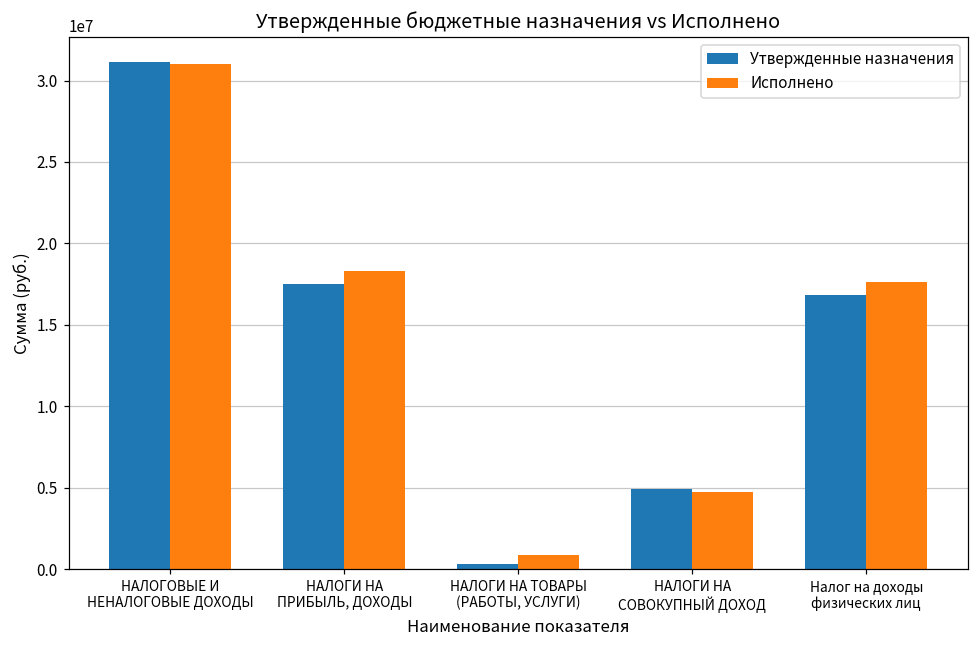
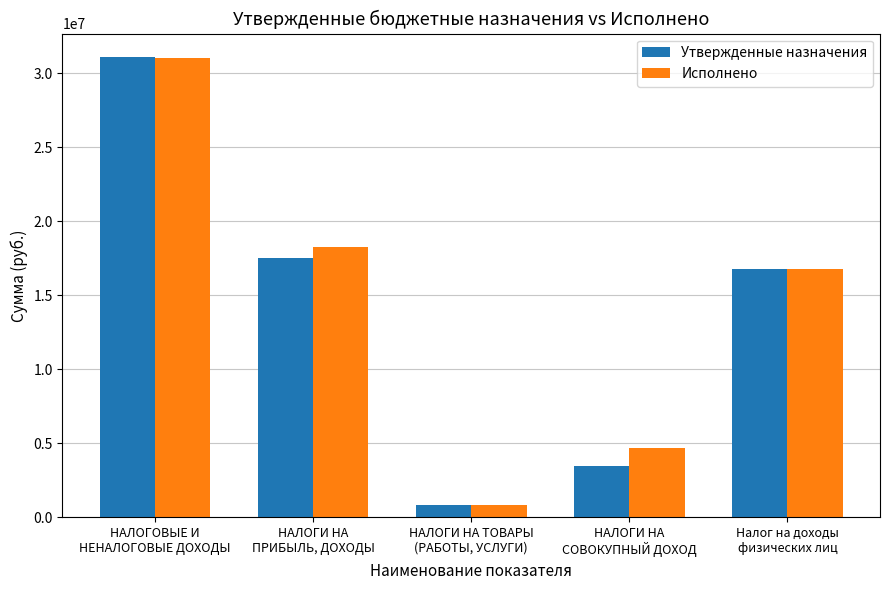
  {
    "Утвержденные назначения": {
      "НАЛОГОВЫЕ И НЕНАЛОГОВЫЕ ДОХОДЫ": 31100000,
      "НАЛОГИ НА ПРИБЫЛЬ, ДОХОДЫ": 17500000,
-     "НАЛОГИ НА ТОВАРЫ (РАБОТЫ, УСЛУГИ)": 300000,
-     "НАЛОГИ НА СОВОКУПНЫЙ ДОХОД": 4900000,
+     "НАЛОГИ НА ТОВАРЫ (РАБОТЫ, УСЛУГИ)": 800000,
+     "НАЛОГИ НА СОВОКУПНЫЙ ДОХОД": 3500000,
      "Налог на доходы физических лиц": 16800000
    },
    "Исполнено": {
      "НАЛОГОВЫЕ И НЕНАЛОГОВЫЕ ДОХОДЫ": 31000000,
      "НАЛОГИ НА ПРИБЫЛЬ, ДОХОДЫ": 18300000,
      "НАЛОГИ НА ТОВАРЫ (РАБОТЫ, УСЛУГИ)": 900000,
      "НАЛОГИ НА СОВОКУПНЫЙ ДОХОД": 4700000,
-     "Налог на доходы физических лиц": 17700000
+     "Налог на доходы физических лиц": 16800000
    }
  }
